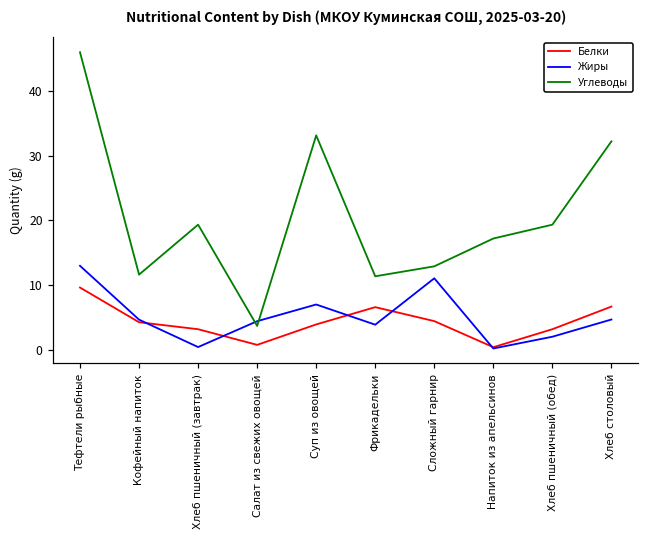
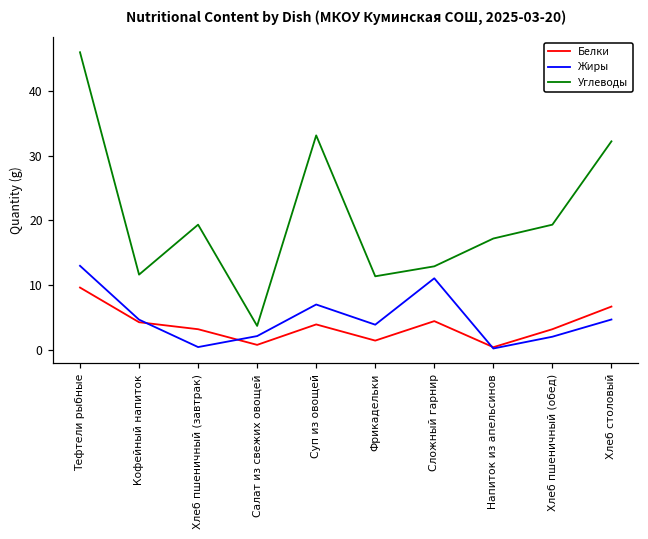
  {
    "Белки": {
      "Тефтели рыбные": 10,
      "Хлеб пшеничный (завтрак)": 3,
      "Салат из свежих овощей": 1,
      "Суп из овощей": 4,
-     "Фрикадельки": 7,
+     "Фрикадельки": 1,
      "Сложный гарнир": 4,
      "Хлеб пшеничный (обед)": 3,
      "Хлеб столовый": 7
    },
    "Жиры": {
      "Тефтели рыбные": 13,
      "Хлеб пшеничный (завтрак)": 0,
-     "Салат из свежих овощей": 4,
+     "Салат из свежих овощей": 2,
      "Суп из овощей": 7,
      "Фрикадельки": 4,
      "Сложный гарнир": 11,
      "Хлеб пшеничный (обед)": 2,
      "Хлеб столовый": 5
    },
    "Углеводы": {
      "Тефтели рыбные": 46,
      "Кофейный напиток": 12,
      "Хлеб пшеничный (завтрак)": 19,
      "Салат из свежих овощей": 4,
      "Суп из овощей": 33,
      "Фрикадельки": 11,
      "Сложный гарнир": 13,
      "Напиток из апельсинов": 17,
      "Хлеб пшеничный (обед)": 19,
      "Хлеб столовый": 32
    }
  }
